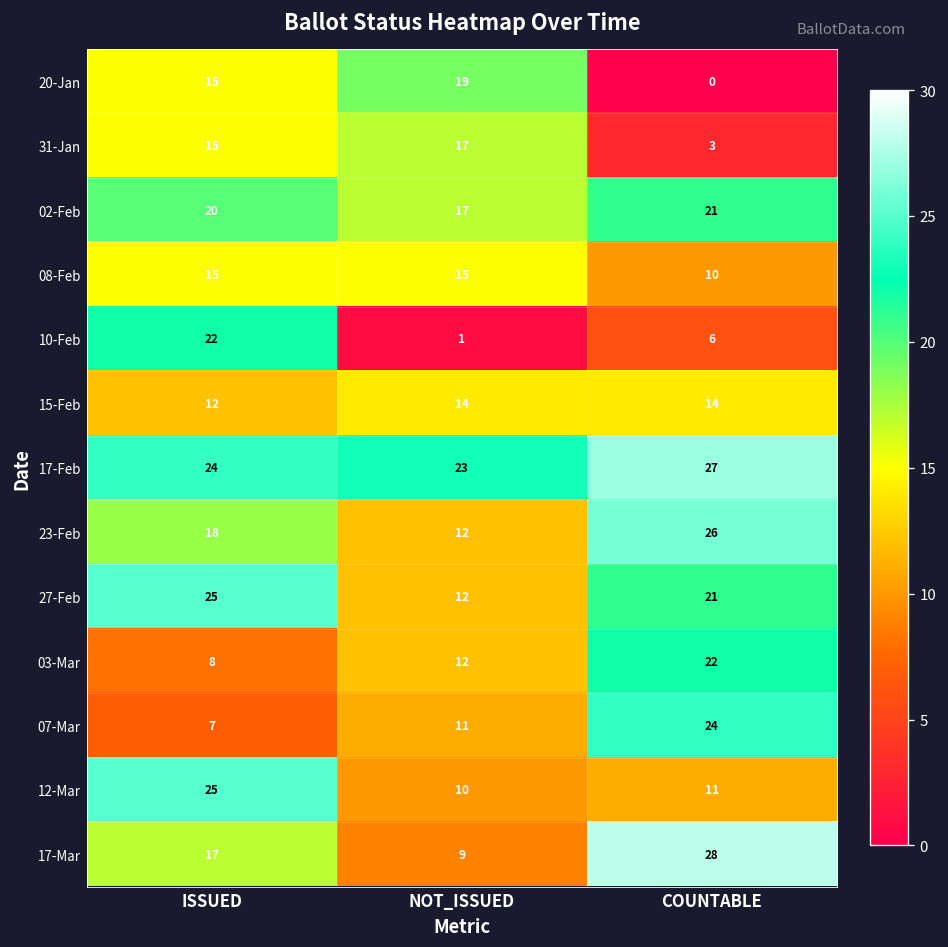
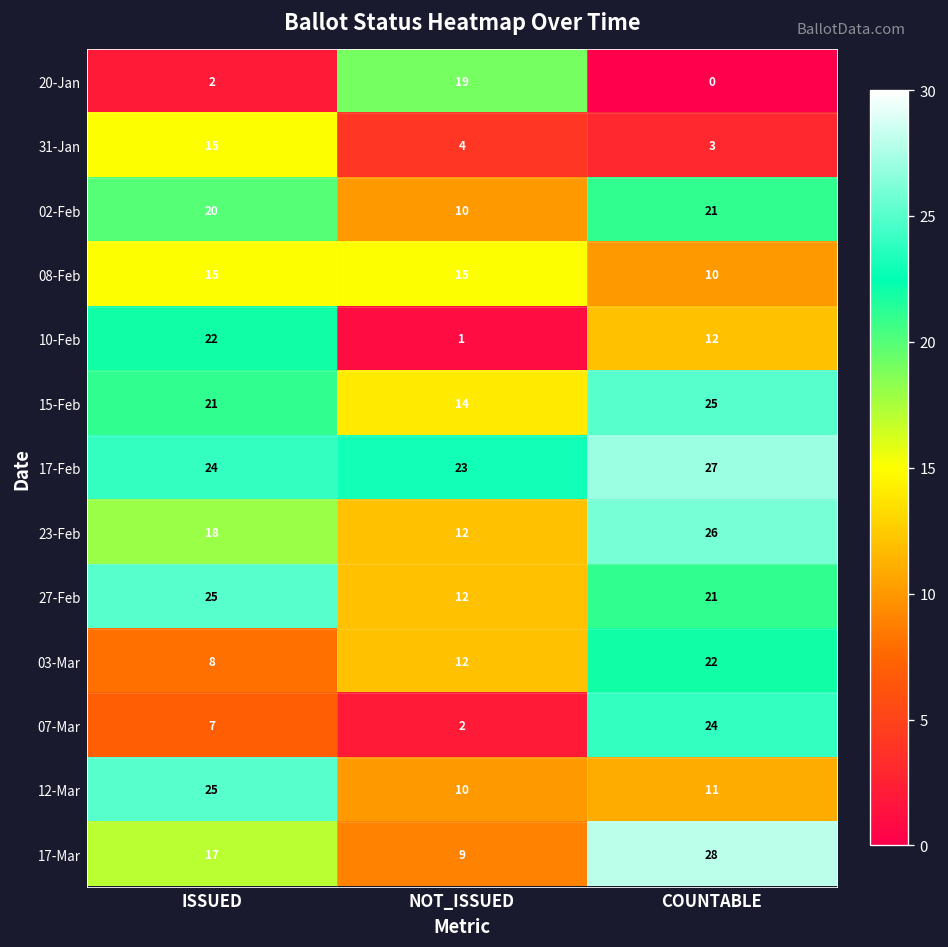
  {
    "20-Jan": {
-     "ISSUED": 15,
+     "ISSUED": 2,
      "NOT_ISSUED": 19,
      "COUNTABLE": 0
    },
    "31-Jan": {
      "ISSUED": 15,
-     "NOT_ISSUED": 17,
+     "NOT_ISSUED": 4,
      "COUNTABLE": 3
    },
    "02-Feb": {
      "ISSUED": 20,
-     "NOT_ISSUED": 17,
+     "NOT_ISSUED": 10,
      "COUNTABLE": 21
    },
    "08-Feb": {
      "ISSUED": 15,
      "NOT_ISSUED": 15,
      "COUNTABLE": 10
    },
    "10-Feb": {
      "ISSUED": 22,
      "NOT_ISSUED": 1,
-     "COUNTABLE": 6
+     "COUNTABLE": 12
    },
    "15-Feb": {
-     "ISSUED": 12,
+     "ISSUED": 21,
      "NOT_ISSUED": 14,
-     "COUNTABLE": 14
+     "COUNTABLE": 25
    },
    "17-Feb": {
      "ISSUED": 24,
      "NOT_ISSUED": 23,
      "COUNTABLE": 27
    },
    "23-Feb": {
      "ISSUED": 18,
      "NOT_ISSUED": 12,
      "COUNTABLE": 26
    },
    "27-Feb": {
      "ISSUED": 25,
      "NOT_ISSUED": 12,
      "COUNTABLE": 21
    },
    "03-Mar": {
      "ISSUED": 8,
      "NOT_ISSUED": 12,
      "COUNTABLE": 22
    },
    "07-Mar": {
      "ISSUED": 7,
-     "NOT_ISSUED": 11,
+     "NOT_ISSUED": 2,
      "COUNTABLE": 24
    },
    "12-Mar": {
      "ISSUED": 25,
      "NOT_ISSUED": 10,
      "COUNTABLE": 11
    },
    "17-Mar": {
      "ISSUED": 17,
      "NOT_ISSUED": 9,
      "COUNTABLE": 28
    }
  }
